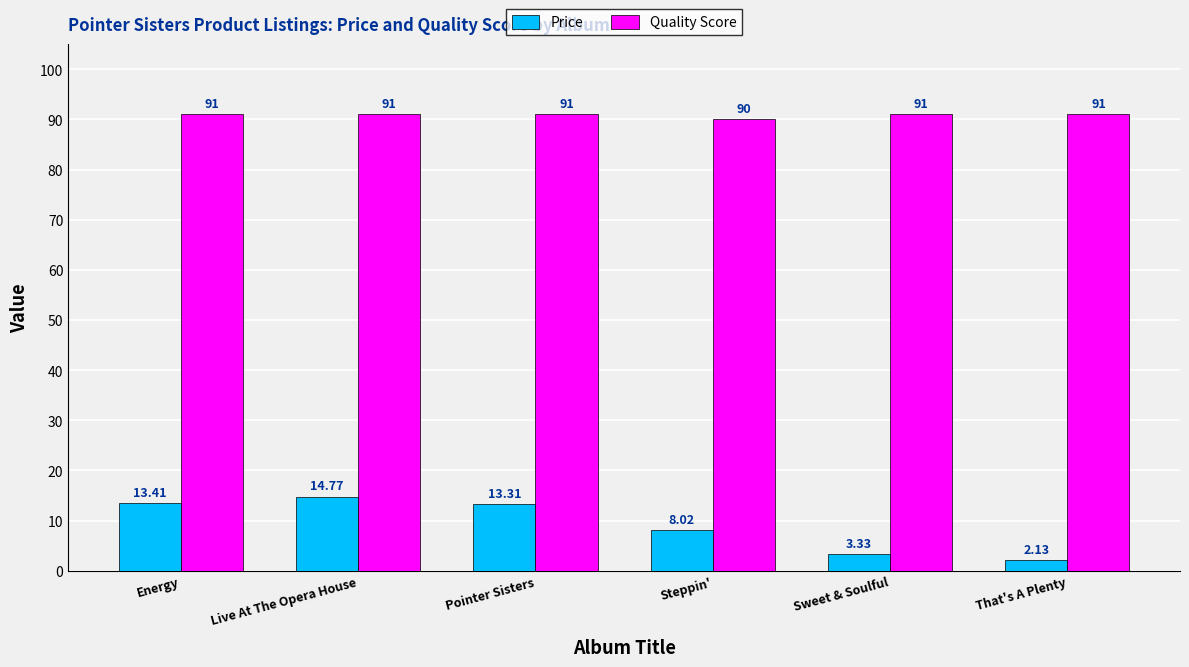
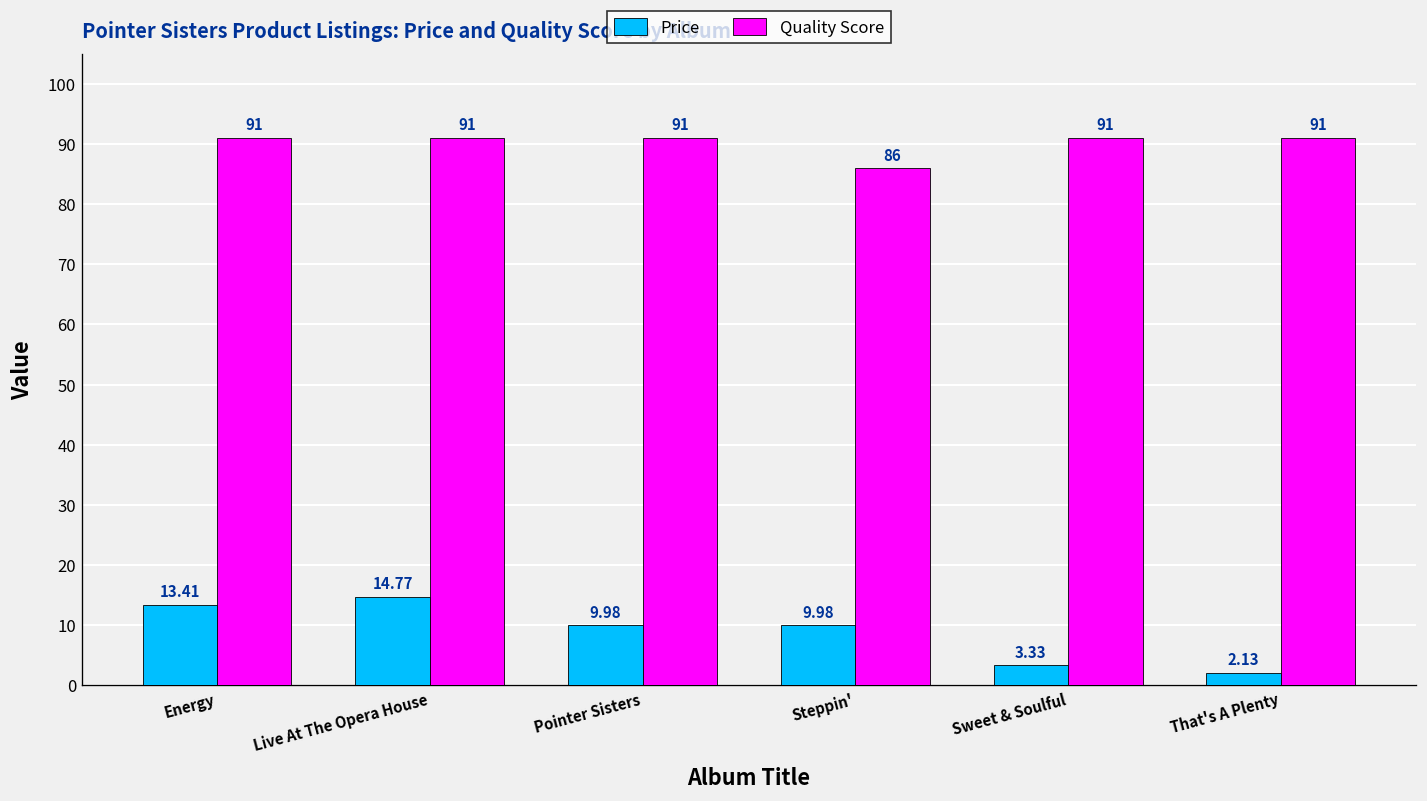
  {
    "Price": {
      "Energy": 13.41,
      "Live At The Opera House": 14.77,
-     "Pointer Sisters": 13.31,
-     "Steppin'": 8.02,
+     "Pointer Sisters": 9.98,
+     "Steppin'": 9.98,
      "Sweet & Soulful": 3.33,
      "That's A Plenty": 2.13
    },
    "Quality Score": {
      "Energy": 91,
      "Live At The Opera House": 91,
      "Pointer Sisters": 91,
-     "Steppin'": 90,
+     "Steppin'": 86,
      "Sweet & Soulful": 91,
      "That's A Plenty": 91
    }
  }
